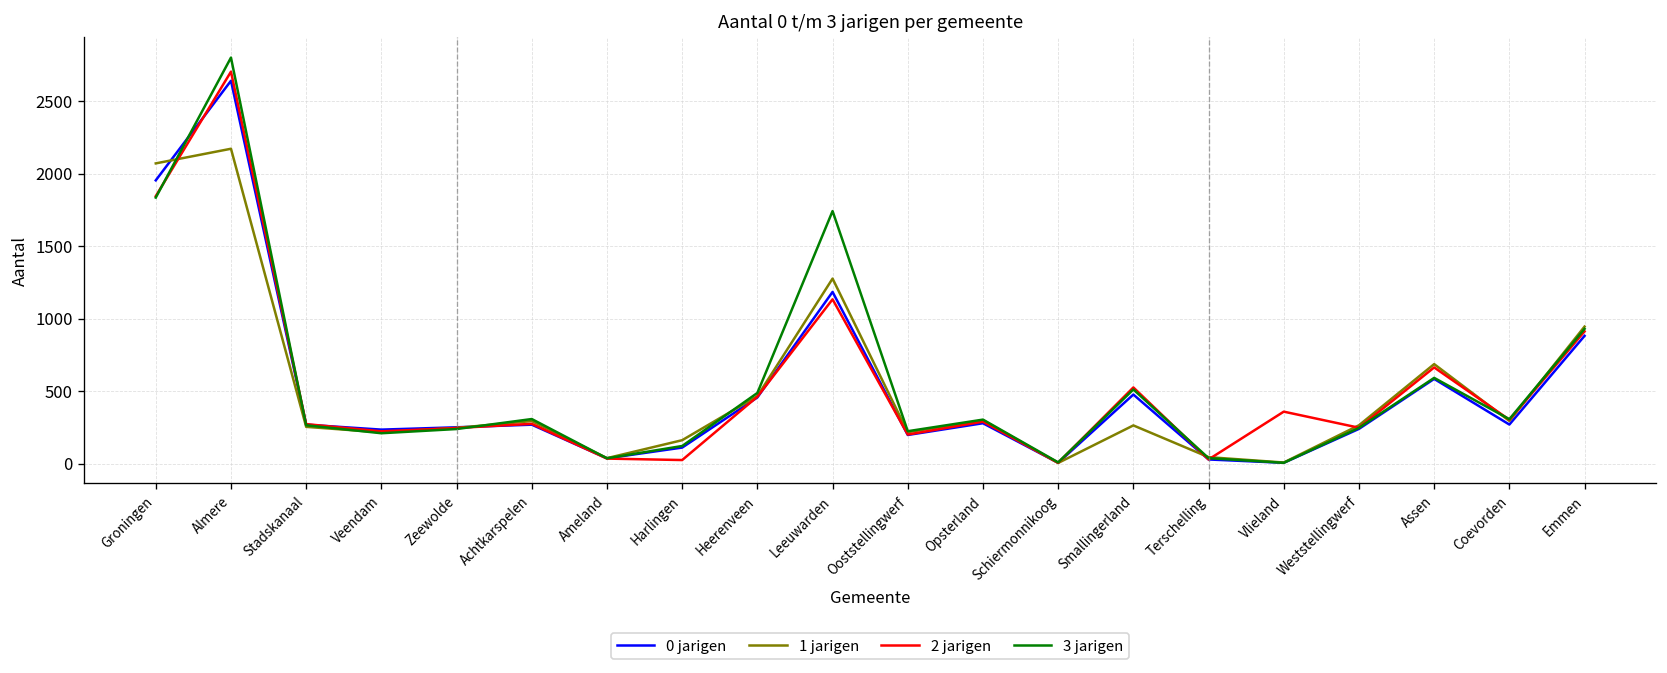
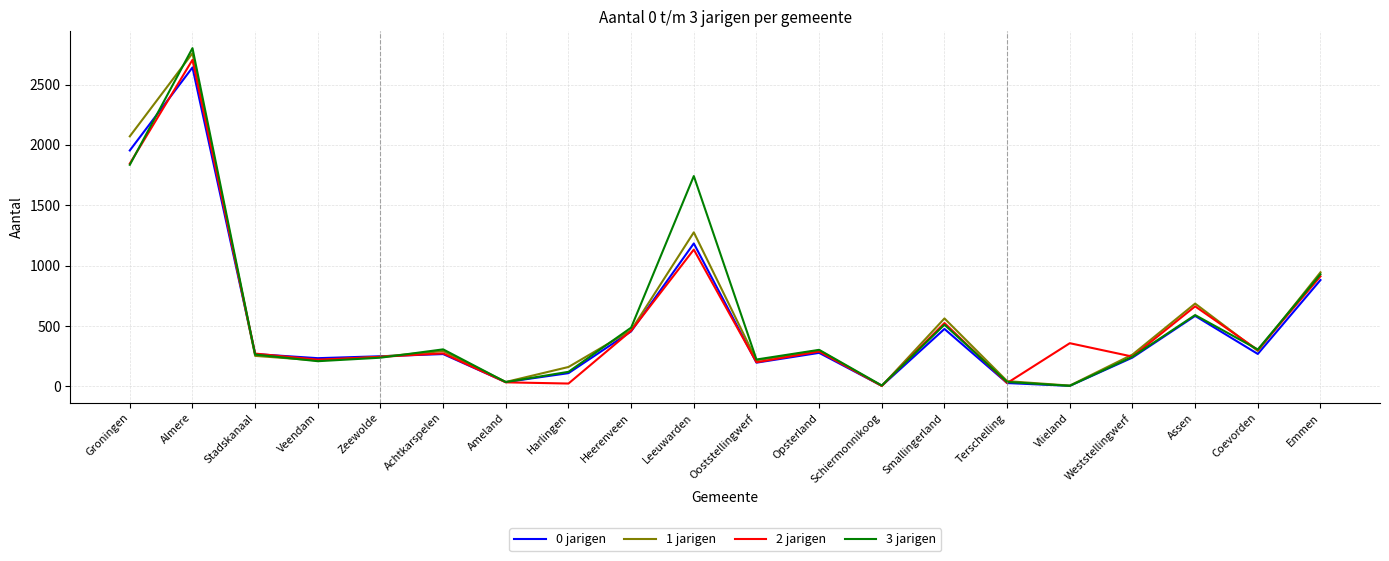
  {
    "0 jarigen": {
      "Groningen": 1950,
      "Almere": 2640,
      "Leeuwarden": 1180,
      "Smallingerland": 480,
      "Coevorden": 270,
      "Emmen": 880
    },
    "1 jarigen": {
      "Groningen": 2070,
-     "Almere": 2170,
+     "Almere": 2760,
      "Harlingen": 160,
      "Leeuwarden": 1280,
-     "Smallingerland": 260,
+     "Smallingerland": 560,
      "Assen": 690
    },
    "2 jarigen": {
      "Almere": 2700,
      "Harlingen": 20,
      "Leeuwarden": 1130,
      "Vlieland": 360,
      "Assen": 660
    },
    "3 jarigen": {
      "Almere": 2800,
      "Heerenveen": 490,
      "Leeuwarden": 1740
    }
  }
